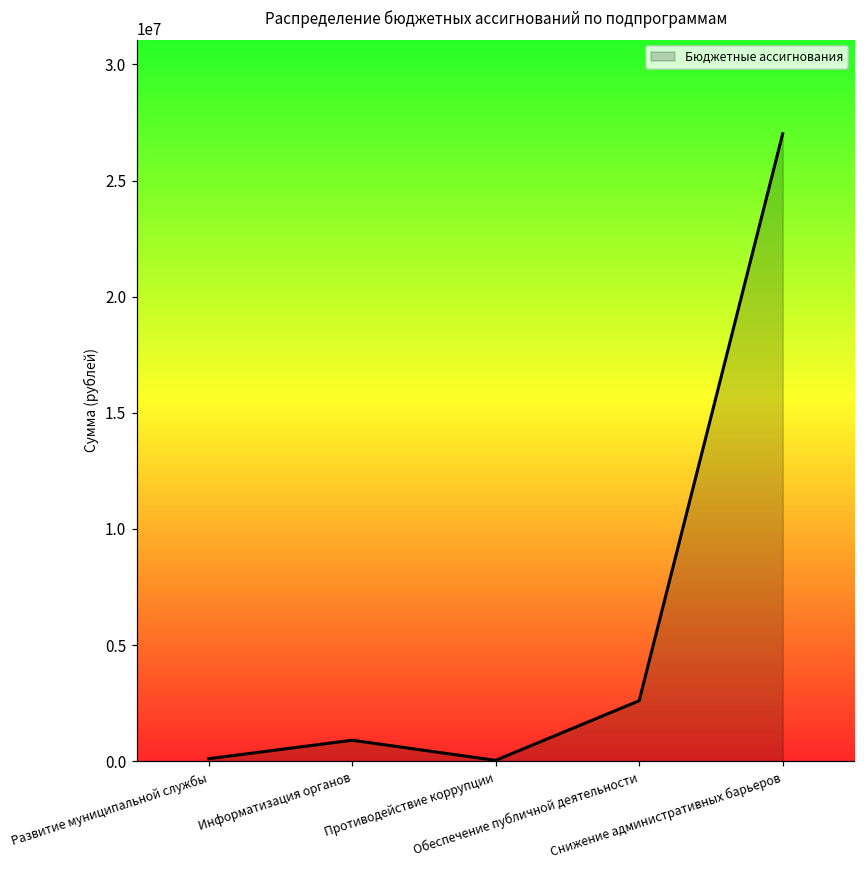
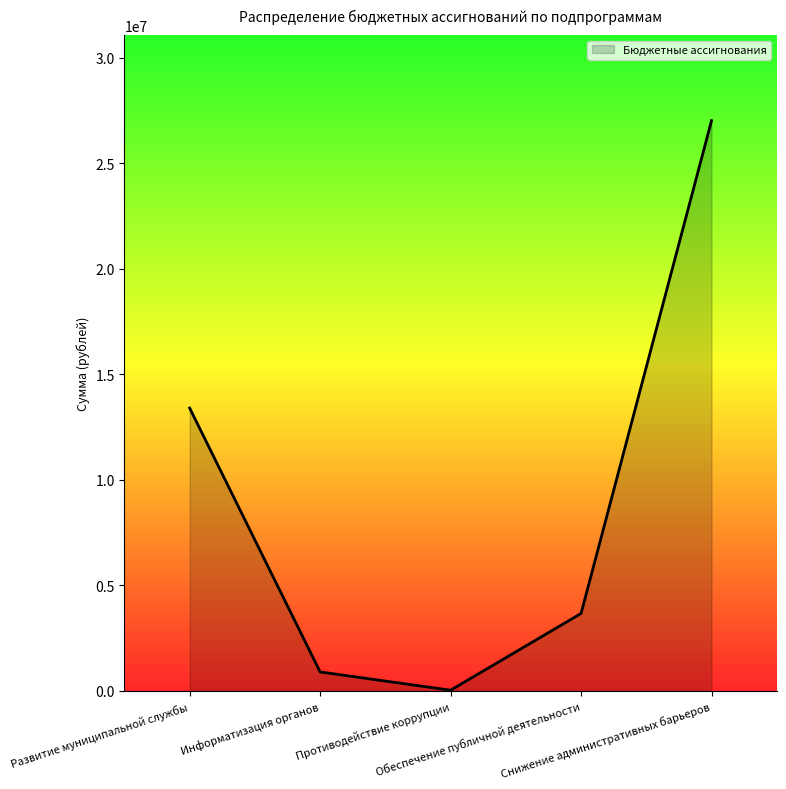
  {
-   "Развитие муниципальной службы": 100000,
+   "Развитие муниципальной службы": 13400000,
    "Информатизация органов": 900000,
    "Противодействие коррупции": 0,
-   "Обеспечение публичной деятельности": 2600000,
+   "Обеспечение публичной деятельности": 3700000,
    "Снижение административных барьеров": 27000000
  }
